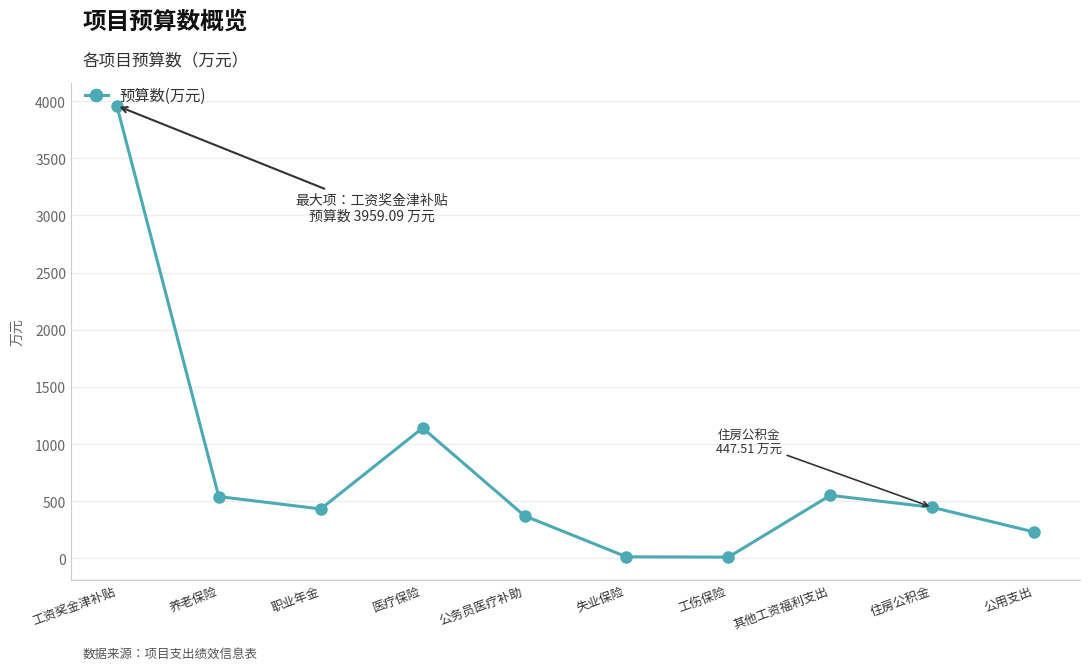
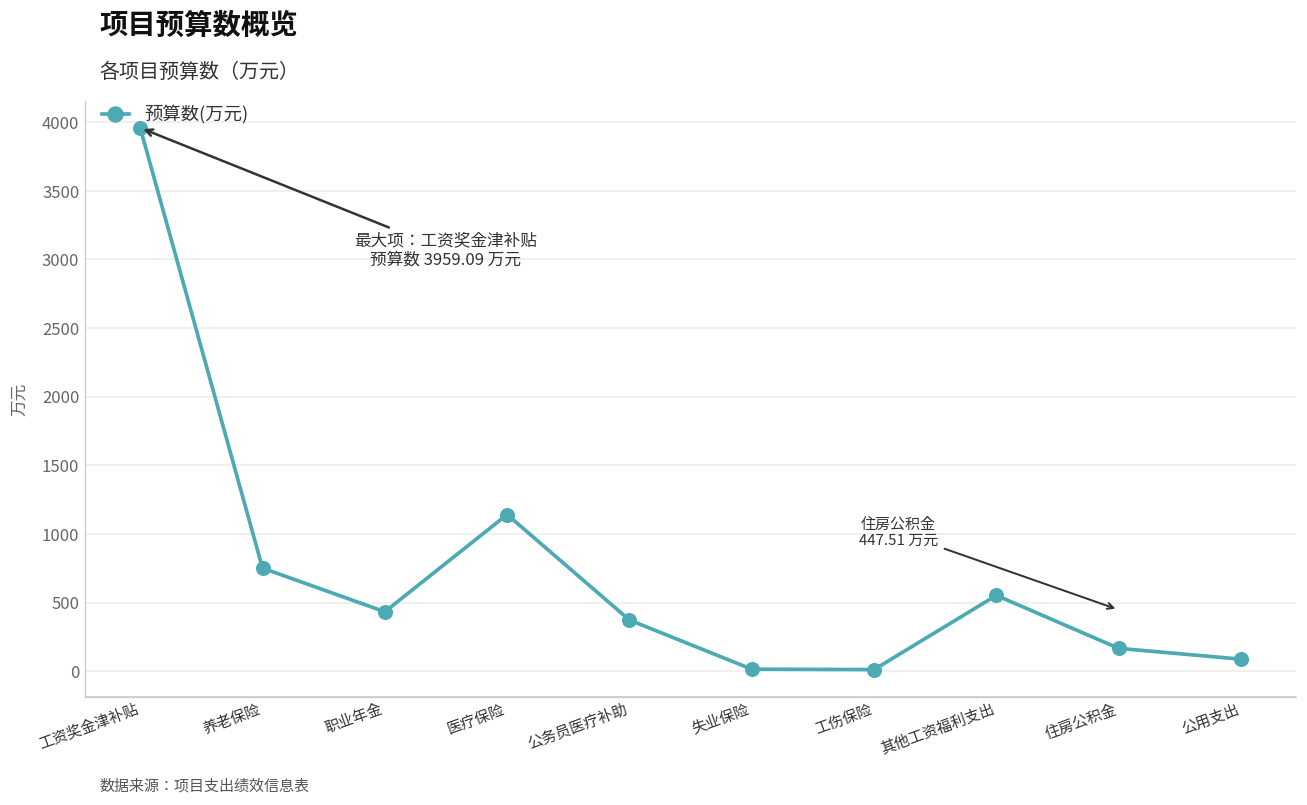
  {
-   "养老保险": 540,
+   "养老保险": 750,
    "职业年金": 430,
    "医疗保险": 1140,
    "公务员医疗补助": 370,
    "失业保险": 10,
    "工伤保险": 10,
-   "住房公积金": 450,
-   "公用支出": 230
+   "住房公积金": 170,
+   "公用支出": 90
  }
